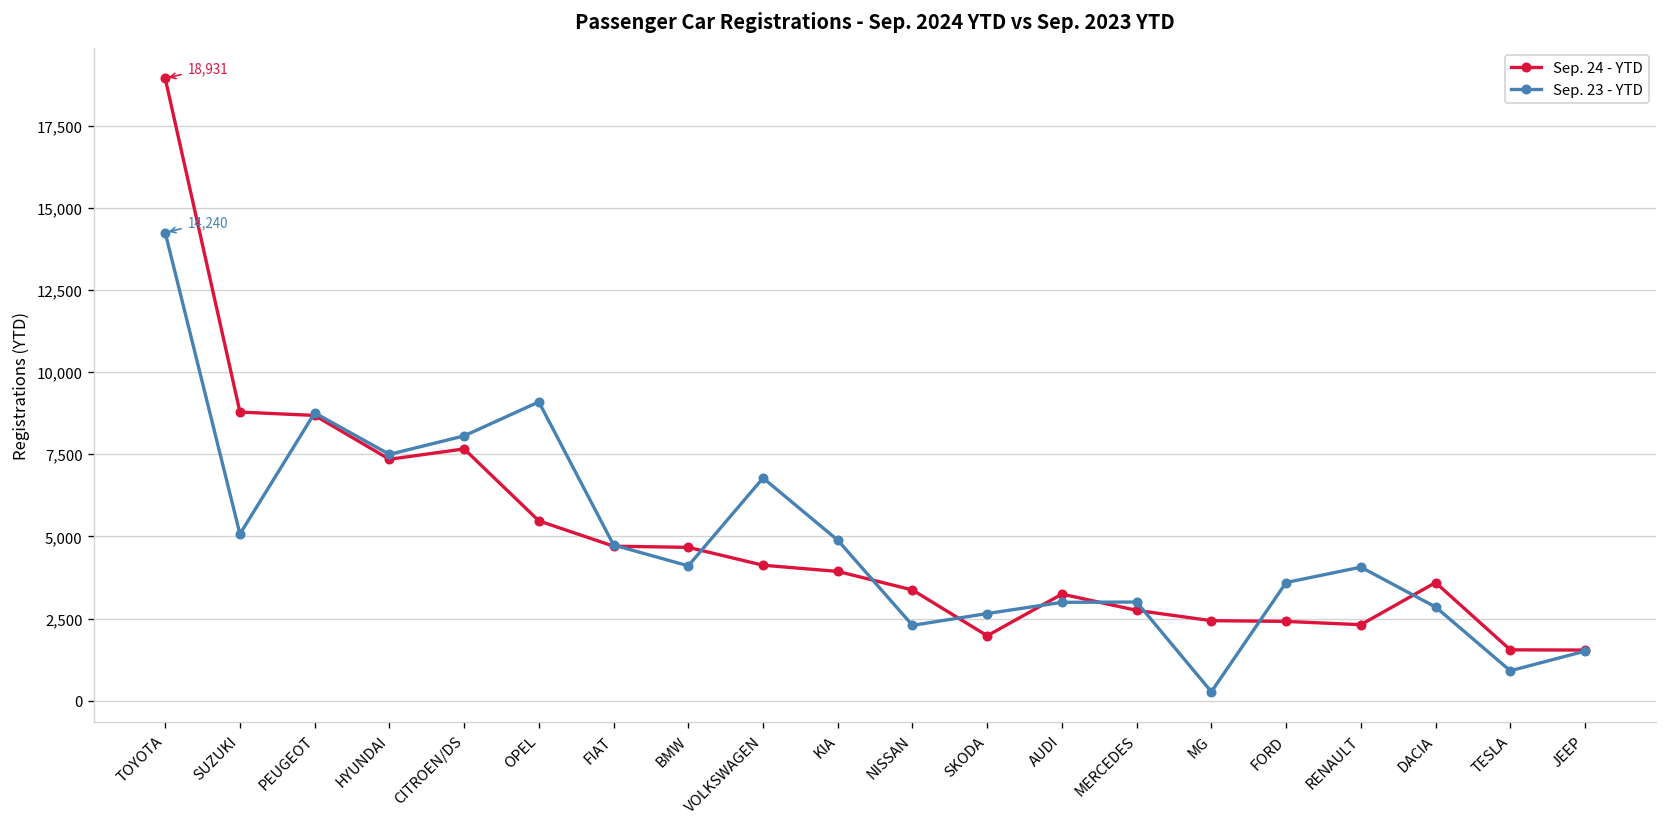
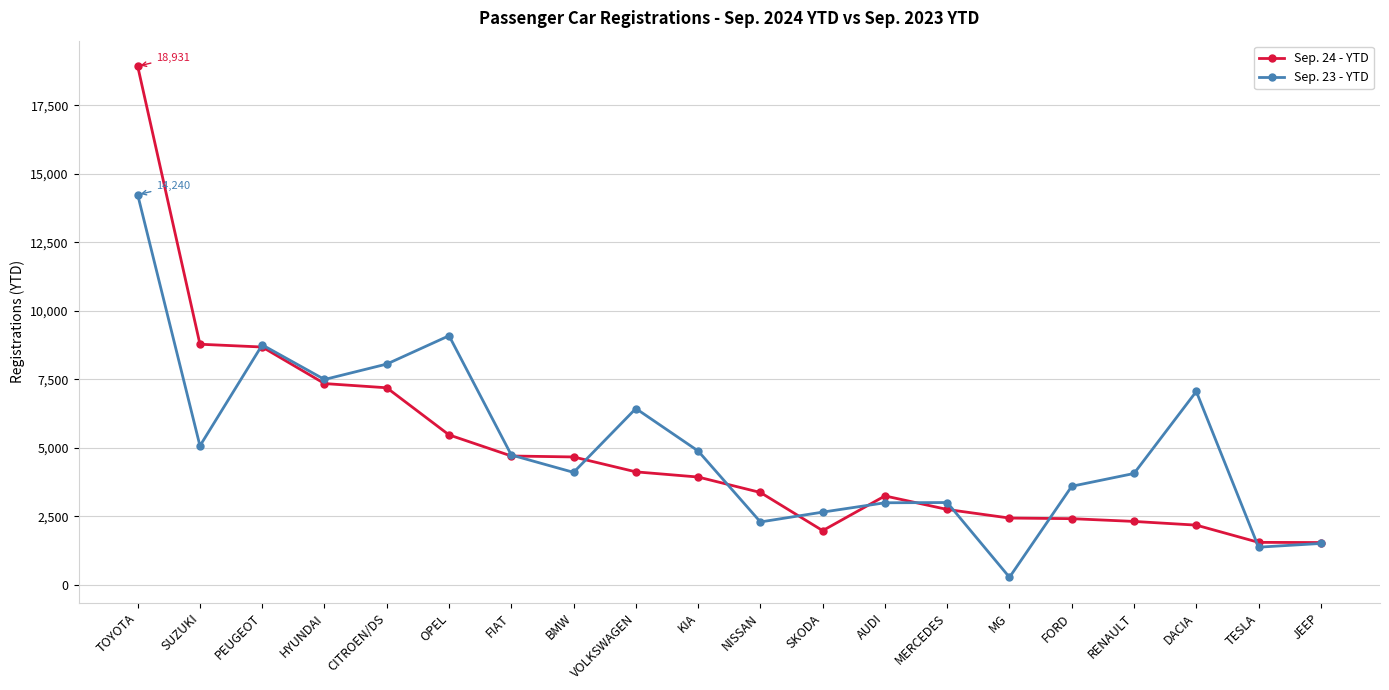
  {
    "Sep. 24 - YTD": {
      "SUZUKI": "8,800",
      "HYUNDAI": "7,300",
-     "CITROEN/DS": "7,700",
+     "CITROEN/DS": "7,200",
      "OPEL": "5,500",
      "BMW": "4,700",
      "VOLKSWAGEN": "4,100",
      "KIA": "3,900",
      "NISSAN": "3,400",
      "SKODA": "2,000",
      "AUDI": "3,200",
      "MERCEDES": "2,800",
      "MG": "2,400",
      "FORD": "2,400",
      "RENAULT": "2,300",
-     "DACIA": "3,600",
+     "DACIA": "2,200",
      "TESLA": "1,500"
    },
    "Sep. 23 - YTD": {
      "SUZUKI": "5,100",
      "HYUNDAI": "7,500",
      "CITROEN/DS": "8,100",
      "OPEL": "9,100",
      "BMW": "4,100",
-     "VOLKSWAGEN": "6,800",
+     "VOLKSWAGEN": "6,400",
      "KIA": "4,900",
      "NISSAN": "2,300",
      "SKODA": "2,700",
      "AUDI": "3,000",
      "MERCEDES": "3,000",
      "MG": "300",
      "FORD": "3,600",
      "RENAULT": "4,100",
-     "DACIA": "2,900",
-     "TESLA": "900"
+     "DACIA": "7,100",
+     "TESLA": "1,400"
    }
  }
